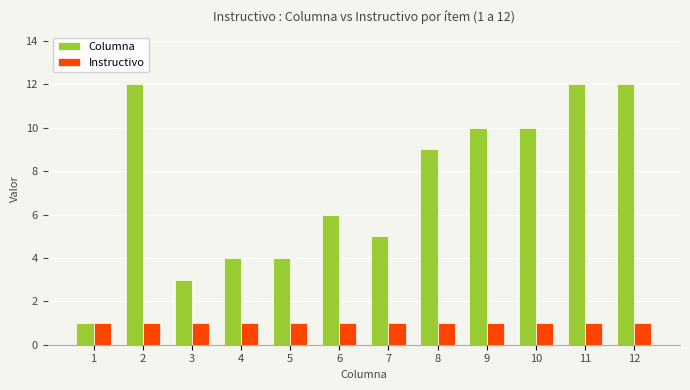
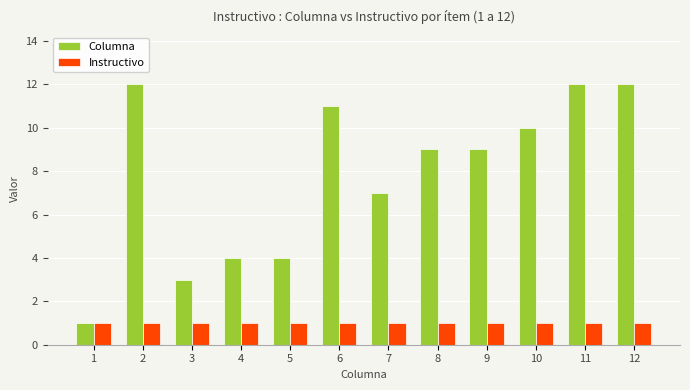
  {
    "Columna": {
      "1": 1,
      "2": 12,
      "3": 3,
      "4": 4,
      "5": 4,
-     "6": 6,
-     "7": 5,
+     "6": 11,
+     "7": 7,
      "8": 9,
-     "9": 10,
+     "9": 9,
      "10": 10,
      "11": 12,
      "12": 12
    },
    "Instructivo": {
      "1": 1,
      "2": 1,
      "3": 1,
      "4": 1,
      "5": 1,
      "6": 1,
      "7": 1,
      "8": 1,
      "9": 1,
      "10": 1,
      "11": 1,
      "12": 1
    }
  }
